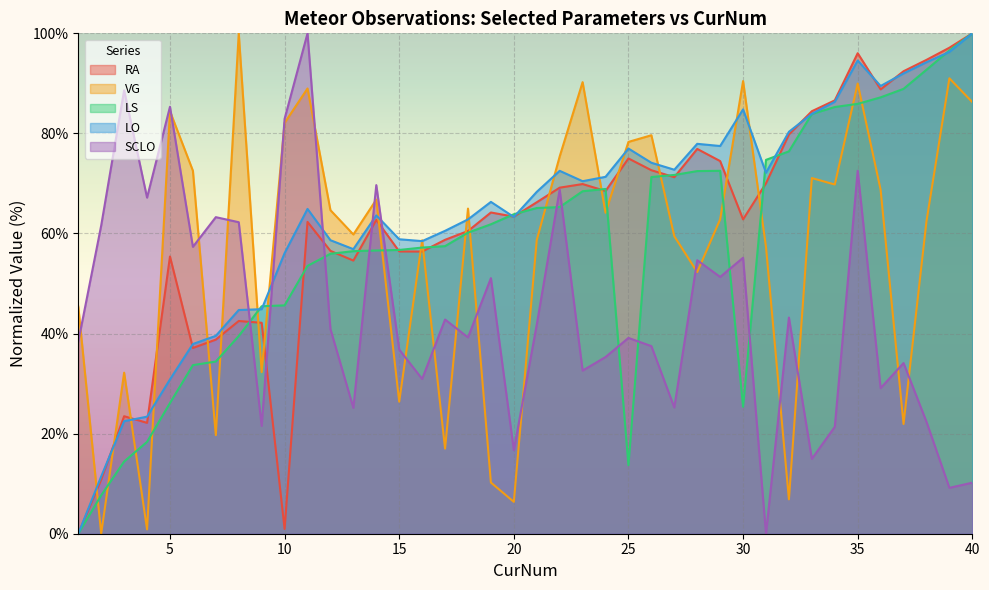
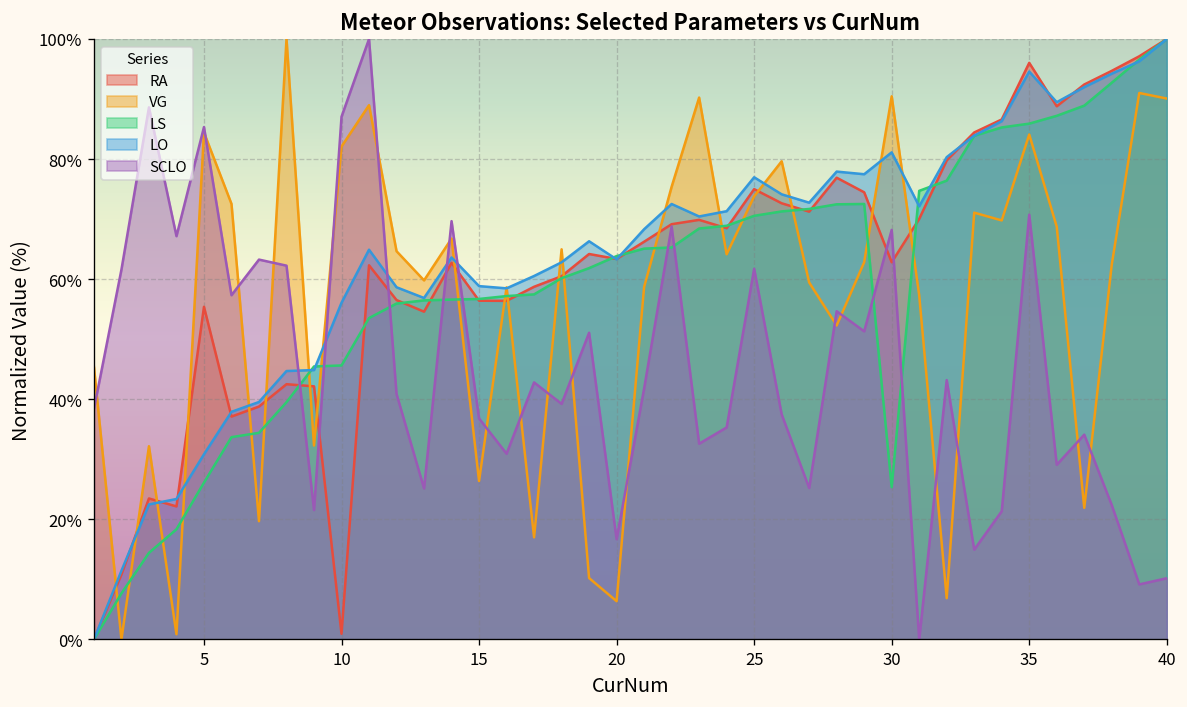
  {
    "RA": {
      "5": "55%",
      "10": "1%",
      "25": "75%",
      "30": "63%",
      "35": "96%"
    },
    "VG": {
      "5": "84%",
      "10": "82%",
      "15": "26%",
      "20": "6%",
-     "25": "78%",
+     "25": "74%",
      "30": "90%",
-     "35": "90%",
-     "40": "86%"
+     "35": "84%",
+     "40": "90%"
    },
    "LS": {
      "5": "26%",
      "10": "46%",
-     "25": "14%",
+     "25": "71%",
      "30": "25%",
      "35": "86%"
    },
    "LO": {
      "5": "31%",
      "10": "56%",
      "15": "59%",
      "25": "77%",
-     "30": "85%",
+     "30": "81%",
      "35": "95%"
    },
    "SCLO": {
      "5": "85%",
-     "10": "83%",
+     "10": "87%",
      "15": "37%",
      "20": "17%",
-     "25": "39%",
-     "30": "55%",
-     "35": "73%",
+     "25": "62%",
+     "30": "68%",
+     "35": "71%",
      "40": "10%"
    }
  }
